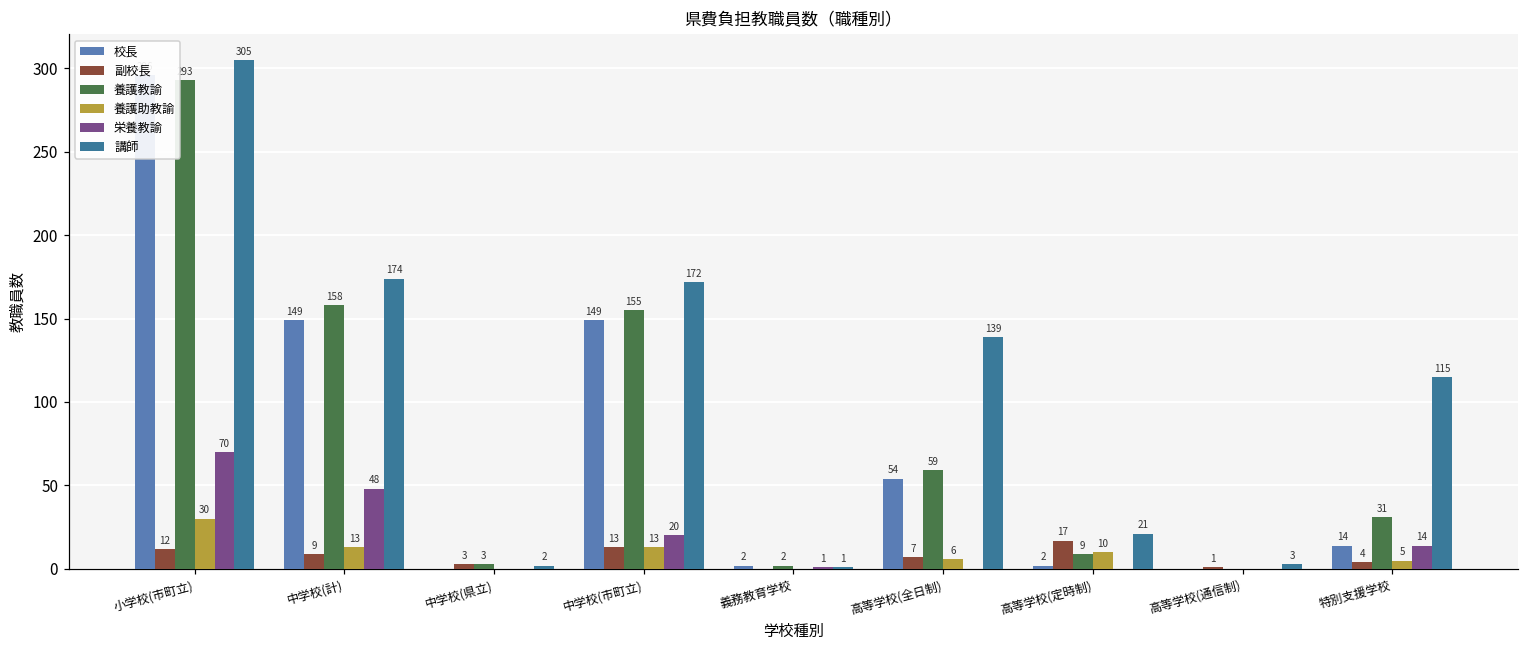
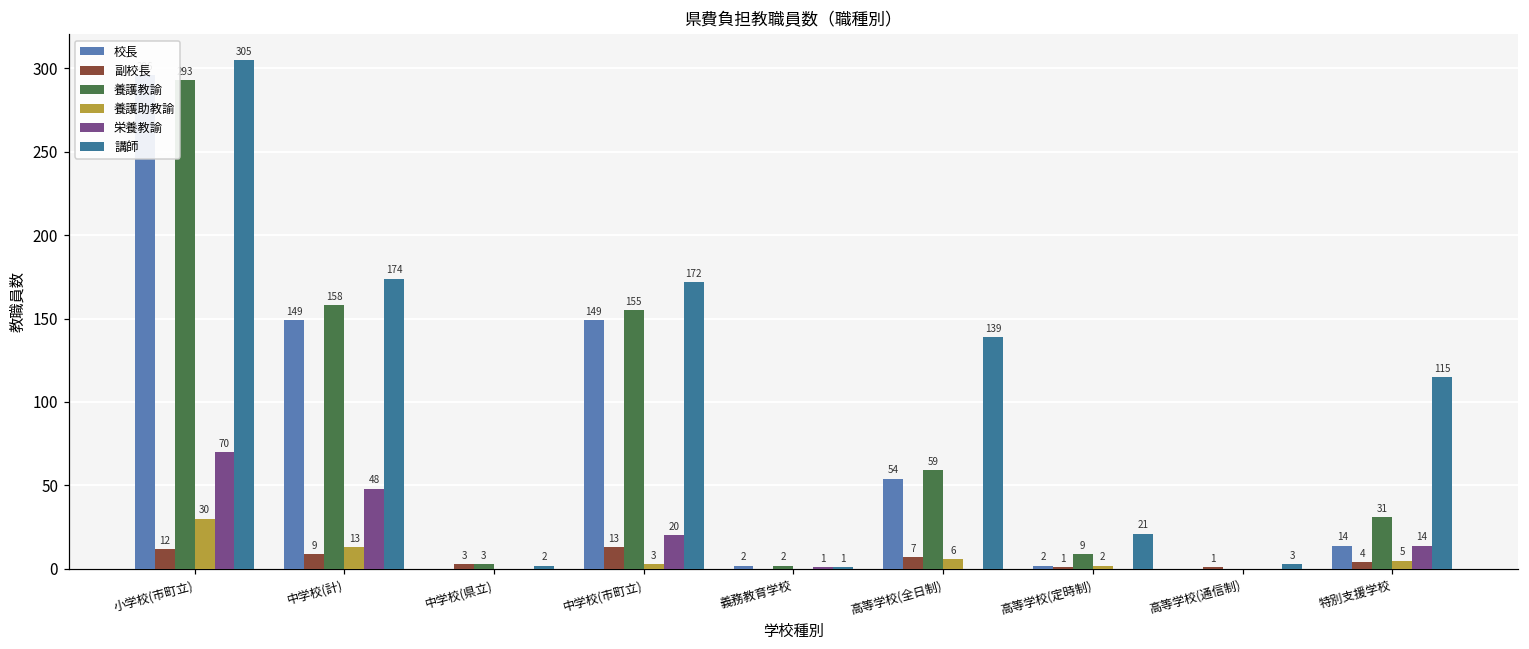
  {
    "副校長": {
      "小学校(市町立)": 12,
      "中学校(計)": 9,
      "中学校(県立)": 3,
      "中学校(市町立)": 13,
      "高等学校(全日制)": 7,
-     "高等学校(定時制)": 17,
+     "高等学校(定時制)": 1,
      "高等学校(通信制)": 1,
      "特別支援学校": 4
    },
    "養護教諭": {
      "中学校(計)": 158,
      "中学校(県立)": 3,
      "中学校(市町立)": 155,
      "義務教育学校": 2,
      "高等学校(全日制)": 59,
      "高等学校(定時制)": 9,
      "特別支援学校": 31
    },
    "養護助教諭": {
      "小学校(市町立)": 30,
      "中学校(計)": 13,
-     "中学校(市町立)": 13,
+     "中学校(市町立)": 3,
      "高等学校(全日制)": 6,
-     "高等学校(定時制)": 10,
+     "高等学校(定時制)": 2,
      "特別支援学校": 5
    },
    "栄養教諭": {
      "小学校(市町立)": 70,
      "中学校(計)": 48,
      "中学校(市町立)": 20,
      "義務教育学校": 1,
      "特別支援学校": 14
    }
  }
